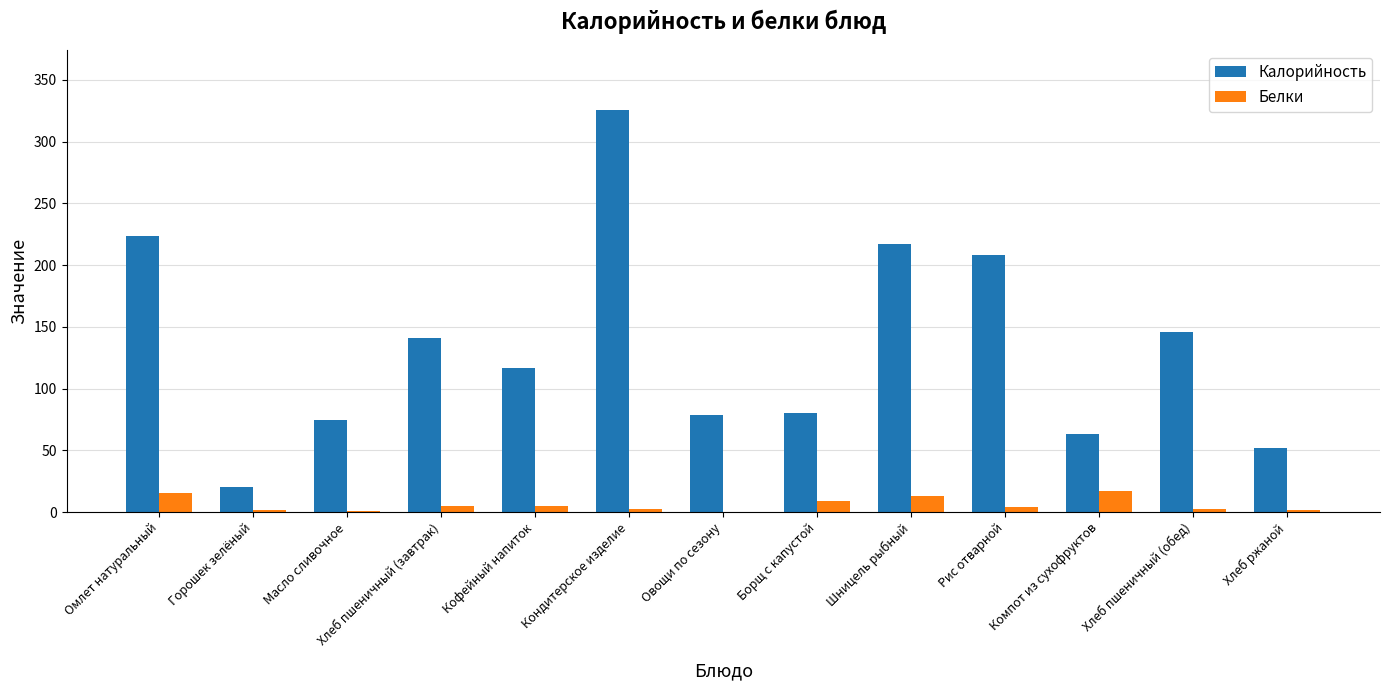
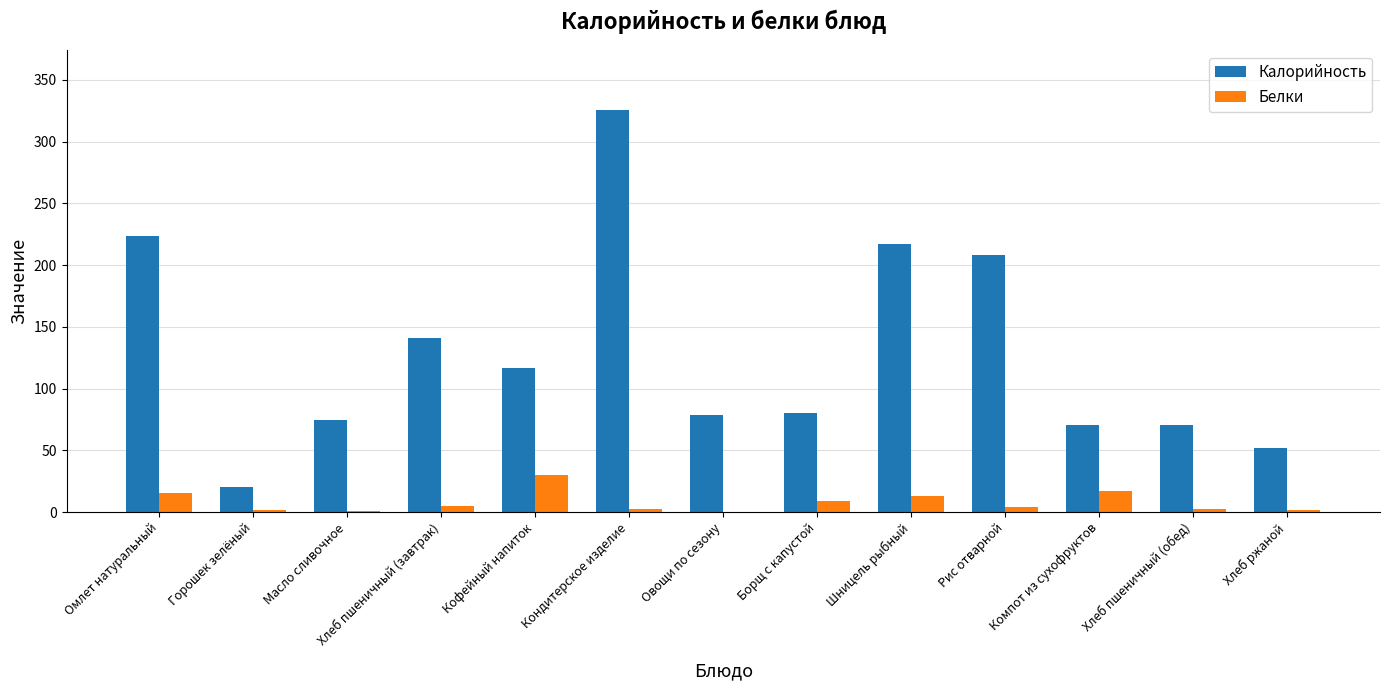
  {
    "Калорийность": {
      "Омлет натуральный": 223,
      "Горошек зелёный": 20,
      "Масло сливочное": 75,
      "Хлеб пшеничный (завтрак)": 141,
      "Кофейный напиток": 117,
      "Кондитерское изделие": 325,
      "Овощи по сезону": 78,
      "Борщ с капустой": 80,
      "Шницель рыбный": 217,
      "Рис отварной": 208,
-     "Компот из сухофруктов": 63,
-     "Хлеб пшеничный (обед)": 146,
+     "Компот из сухофруктов": 70,
+     "Хлеб пшеничный (обед)": 71,
      "Хлеб ржаной": 52
    },
    "Белки": {
      "Омлет натуральный": 16,
      "Хлеб пшеничный (завтрак)": 5,
-     "Кофейный напиток": 5,
+     "Кофейный напиток": 30,
      "Кондитерское изделие": 2,
      "Борщ с капустой": 9,
      "Шницель рыбный": 13,
      "Рис отварной": 4,
      "Компот из сухофруктов": 17,
      "Хлеб пшеничный (обед)": 2
    }
  }
